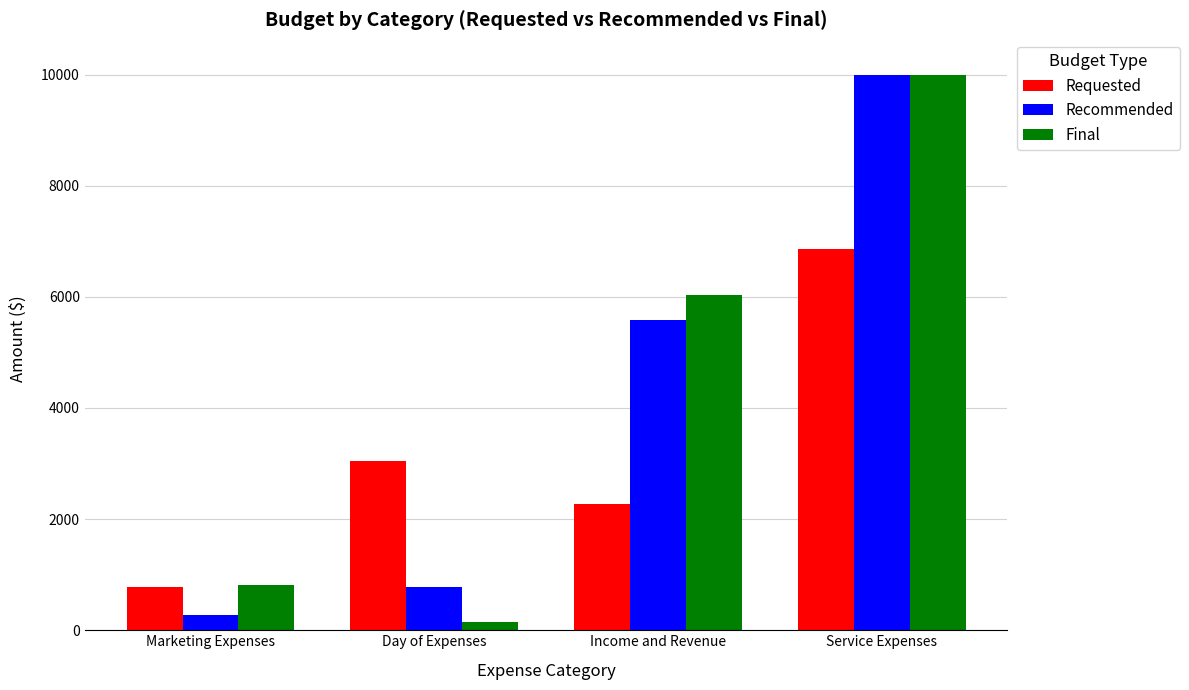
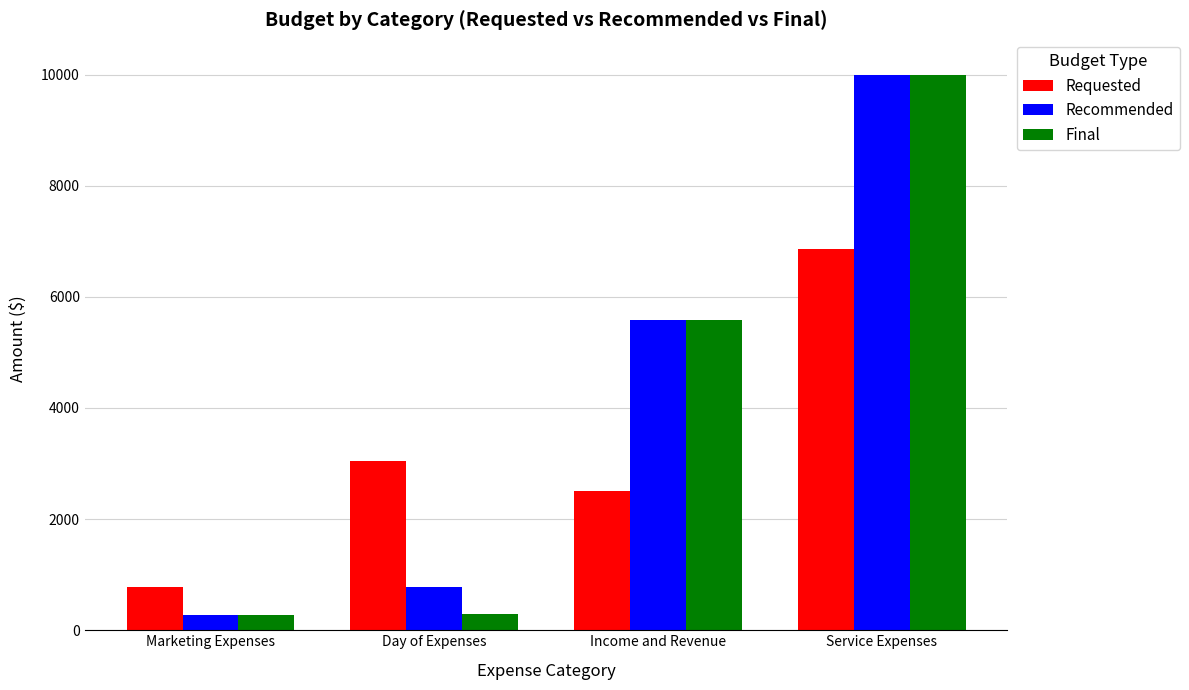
  {
    "Requested": {
      "Marketing Expenses": 800,
      "Day of Expenses": 3000,
-     "Income and Revenue": 2300,
+     "Income and Revenue": 2500,
      "Service Expenses": 6900
    },
    "Recommended": {
      "Marketing Expenses": 300,
      "Day of Expenses": 800,
      "Income and Revenue": 5600,
      "Service Expenses": 10000
    },
    "Final": {
-     "Marketing Expenses": 800,
-     "Day of Expenses": 100,
-     "Income and Revenue": 6000,
+     "Marketing Expenses": 300,
+     "Day of Expenses": 300,
+     "Income and Revenue": 5600,
      "Service Expenses": 10000
    }
  }
